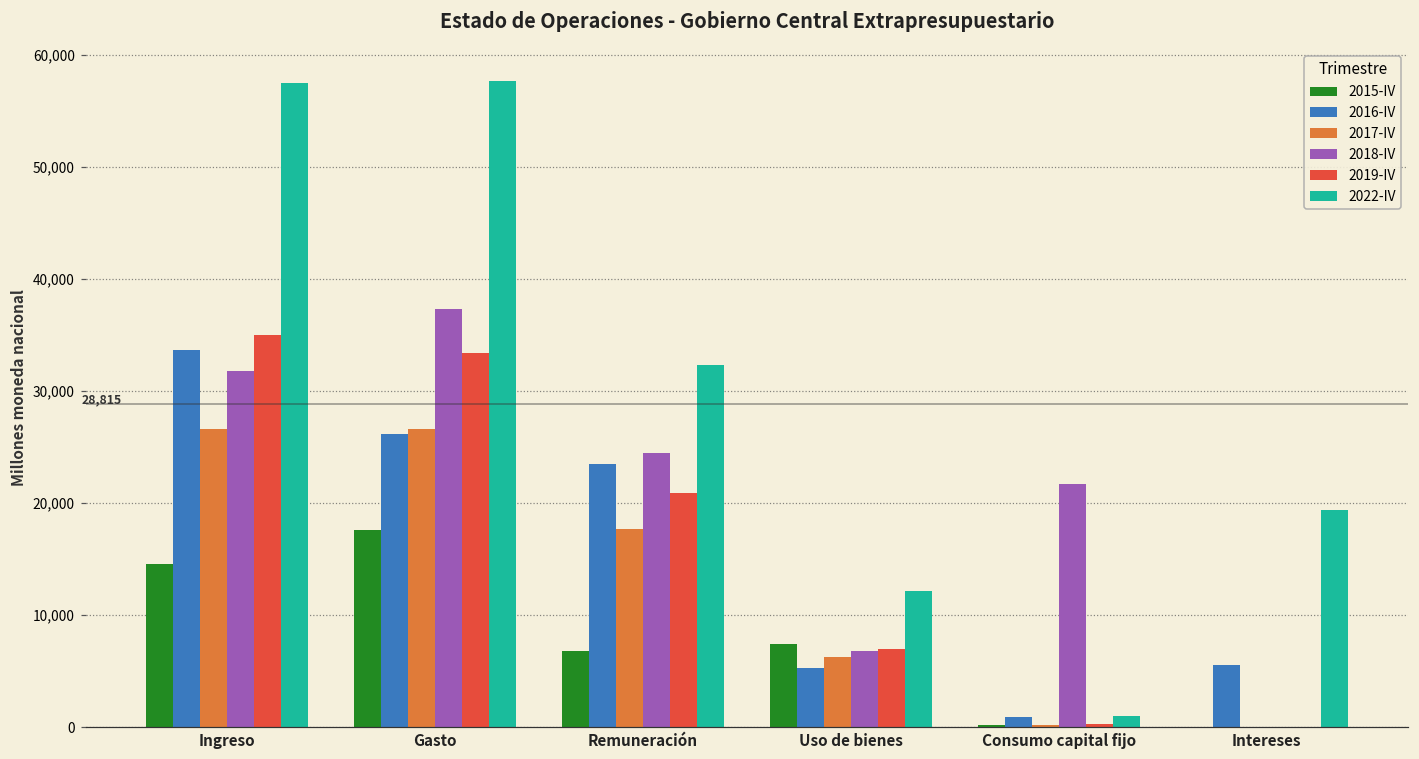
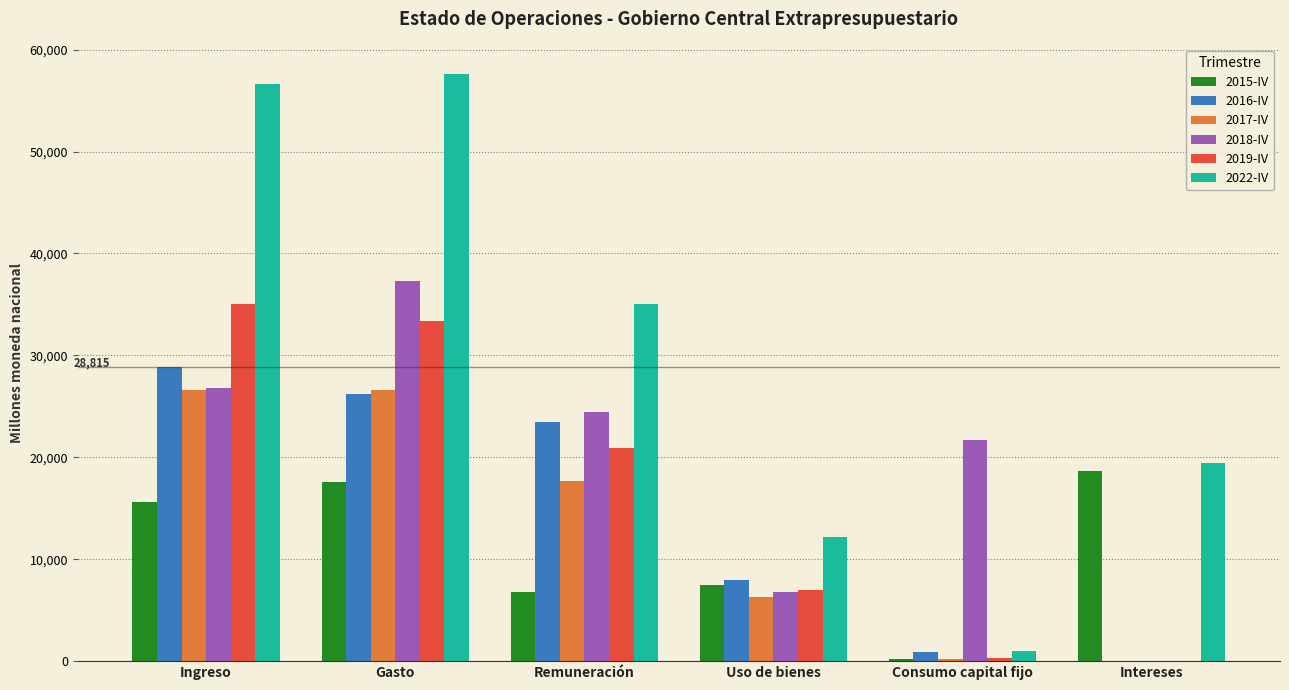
  {
    "2015-IV": {
-     "Ingreso": "14,600",
+     "Ingreso": "15,600",
      "Gasto": "17,600",
      "Remuneración": "6,800",
      "Uso de bienes": "7,500",
-     "Intereses": "0"
+     "Intereses": "18,600"
    },
    "2016-IV": {
-     "Ingreso": "33,600",
+     "Ingreso": "28,800",
      "Gasto": "26,200",
      "Remuneración": "23,500",
-     "Uso de bienes": "5,300",
+     "Uso de bienes": "8,000",
      "Consumo capital fijo": "900",
-     "Intereses": "5,500"
+     "Intereses": "0"
    },
    "2018-IV": {
-     "Ingreso": "31,800",
+     "Ingreso": "26,800",
      "Gasto": "37,300",
      "Remuneración": "24,500",
      "Uso de bienes": "6,800",
      "Consumo capital fijo": "21,700"
    },
    "2022-IV": {
-     "Ingreso": "57,500",
+     "Ingreso": "56,600",
      "Gasto": "57,600",
-     "Remuneración": "32,300",
+     "Remuneración": "35,000",
      "Uso de bienes": "12,200",
      "Consumo capital fijo": "1,000",
      "Intereses": "19,400"
    }
  }
